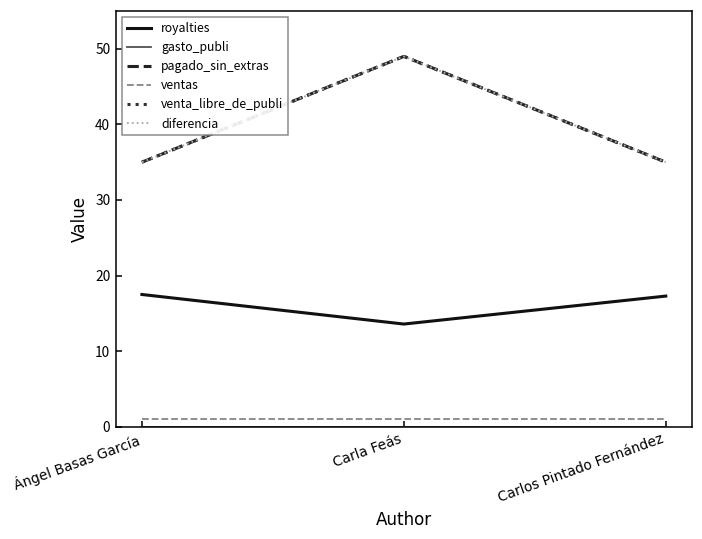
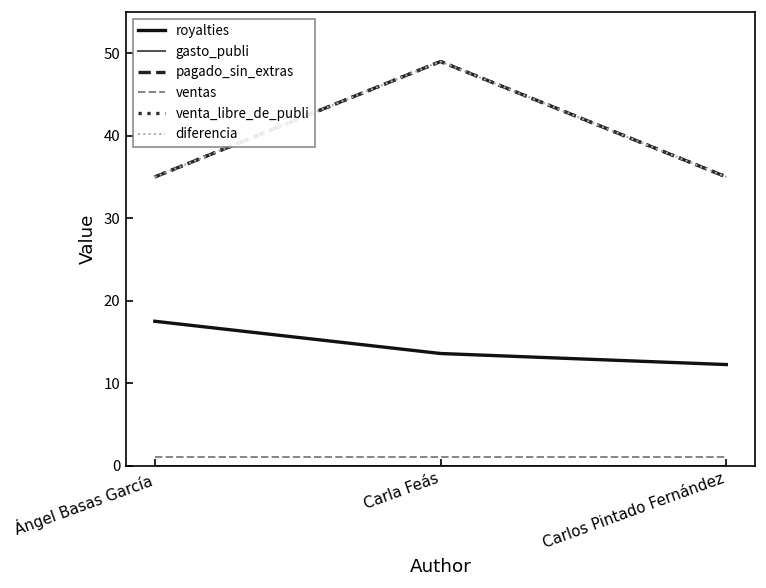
  {
    "royalties": {
      "Ángel Basas García": 18,
      "Carla Feás": 14,
-     "Carlos Pintado Fernández": 17
+     "Carlos Pintado Fernández": 12
    },
    "gasto_publi": {
      "Ángel Basas García": 0,
      "Carla Feás": 0,
      "Carlos Pintado Fernández": 0
    }
  }
